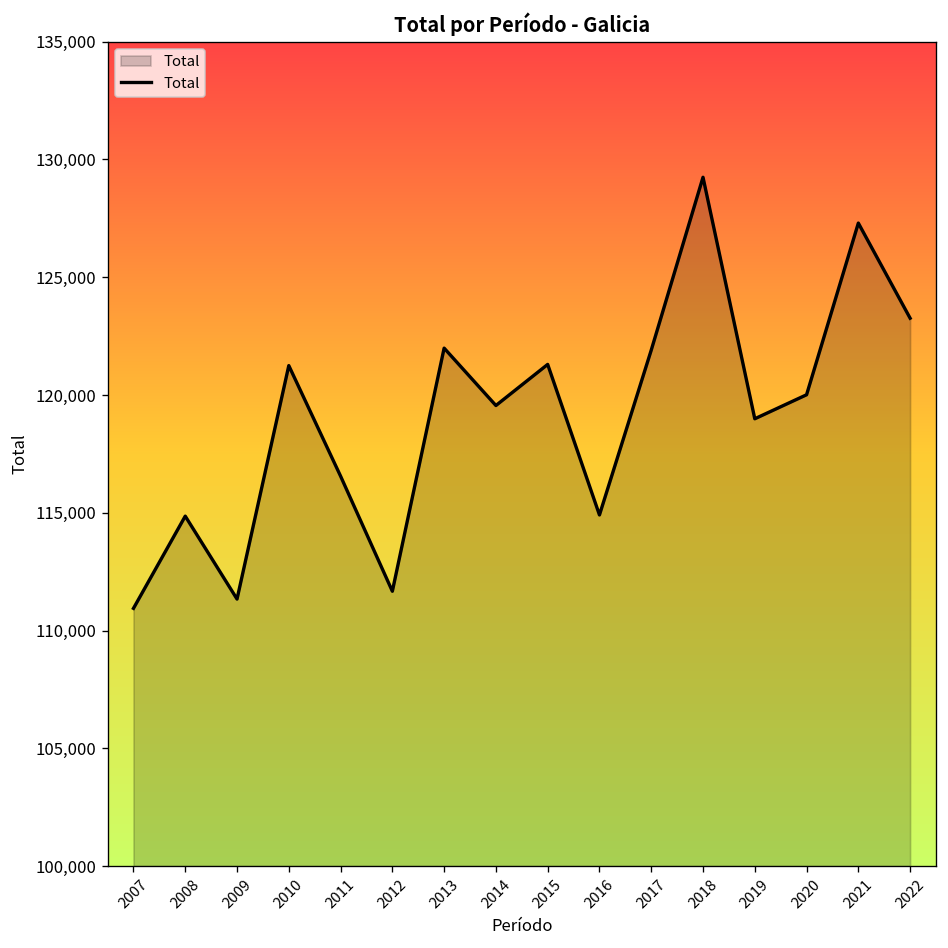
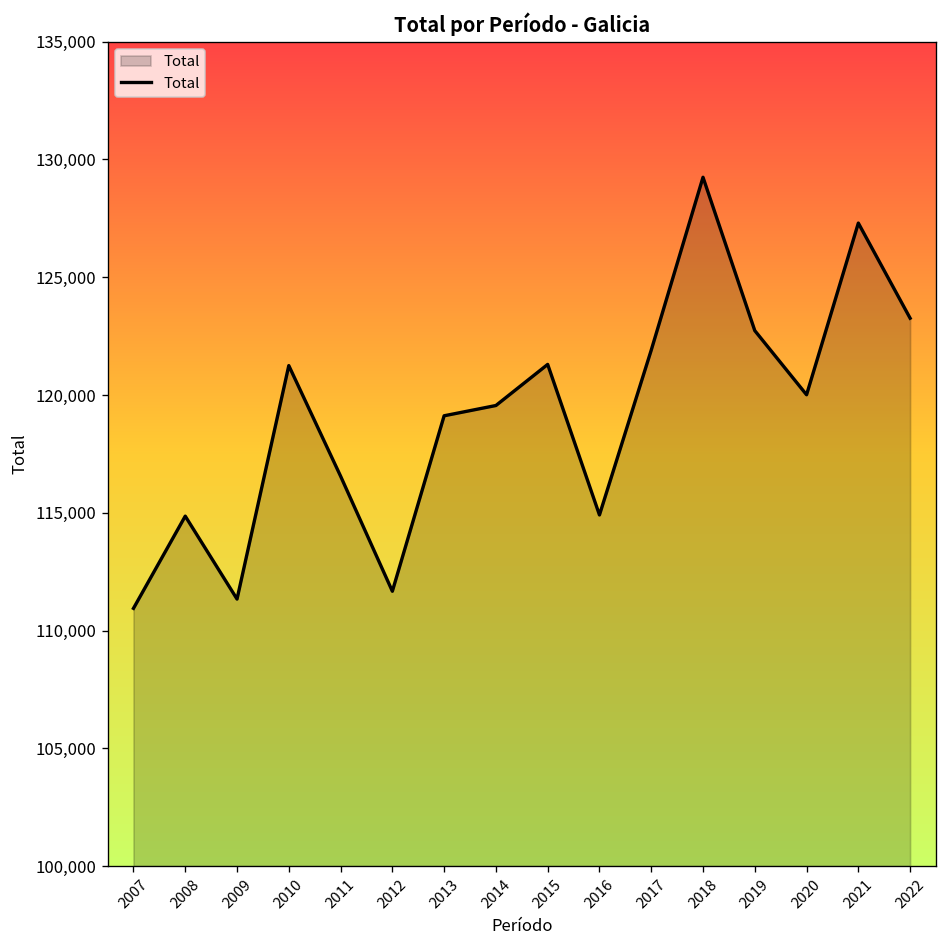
  {
    "2007": "110,900",
    "2008": "114,900",
    "2009": "111,300",
    "2010": "121,200",
    "2011": "116,600",
    "2012": "111,700",
-   "2013": "122,000",
+   "2013": "119,100",
    "2014": "119,600",
    "2015": "121,300",
    "2016": "114,900",
    "2017": "121,900",
    "2018": "129,200",
-   "2019": "119,000",
+   "2019": "122,700",
    "2020": "120,000",
    "2021": "127,300",
    "2022": "123,300"
  }
